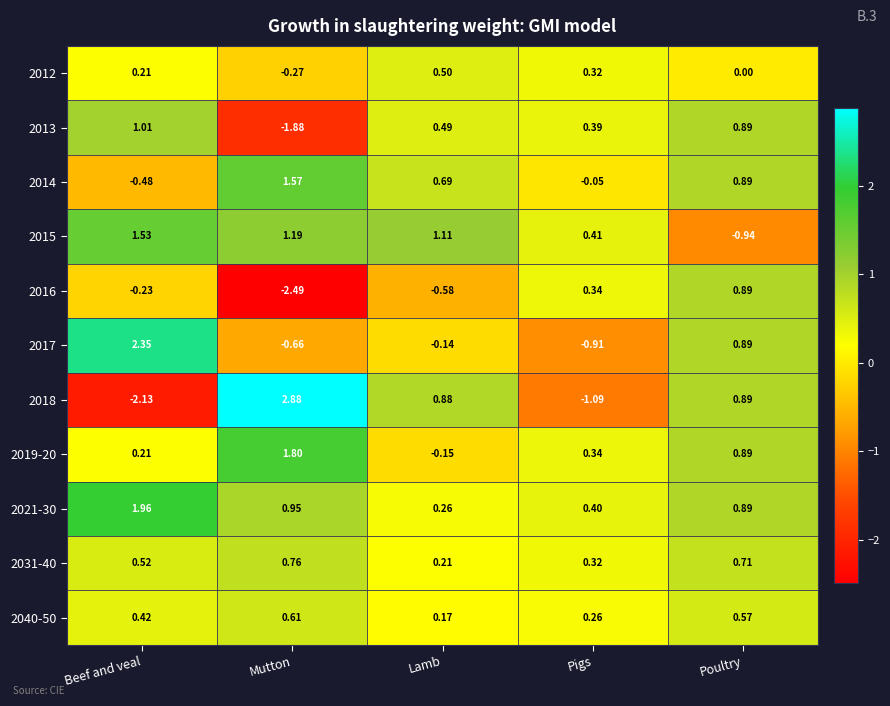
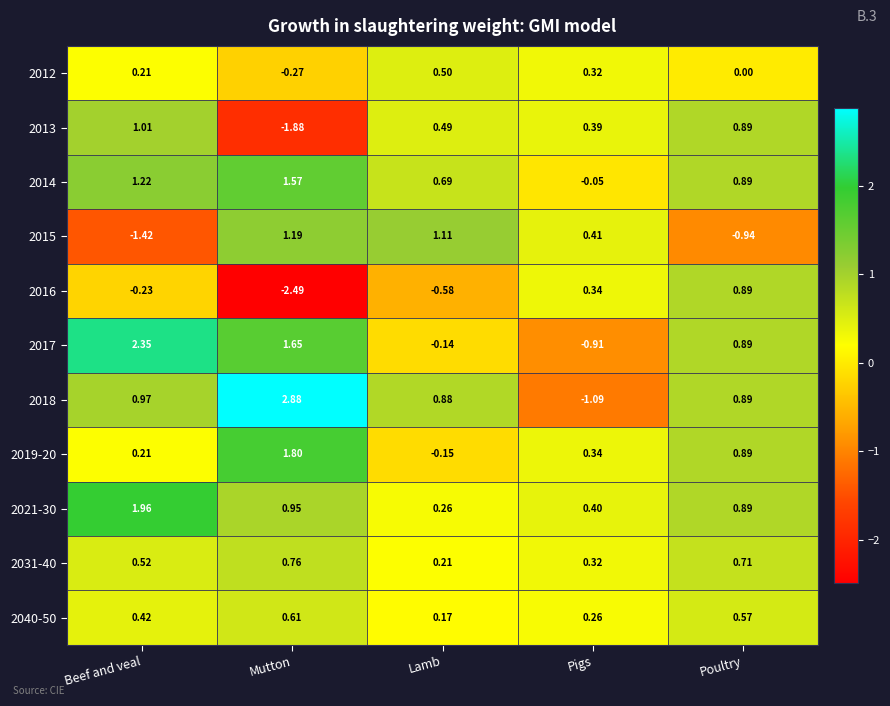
  {
    "2012": {
      "Beef and veal": 0.21,
      "Mutton": -0.27,
      "Lamb": 0.50,
      "Pigs": 0.32,
      "Poultry": 0.00
    },
    "2013": {
      "Beef and veal": 1.01,
      "Mutton": -1.88,
      "Lamb": 0.49,
      "Pigs": 0.39,
      "Poultry": 0.89
    },
    "2014": {
-     "Beef and veal": -0.48,
+     "Beef and veal": 1.22,
      "Mutton": 1.57,
      "Lamb": 0.69,
      "Pigs": -0.05,
      "Poultry": 0.89
    },
    "2015": {
-     "Beef and veal": 1.53,
+     "Beef and veal": -1.42,
      "Mutton": 1.19,
      "Lamb": 1.11,
      "Pigs": 0.41,
      "Poultry": -0.94
    },
    "2016": {
      "Beef and veal": -0.23,
      "Mutton": -2.49,
      "Lamb": -0.58,
      "Pigs": 0.34,
      "Poultry": 0.89
    },
    "2017": {
      "Beef and veal": 2.35,
-     "Mutton": -0.66,
+     "Mutton": 1.65,
      "Lamb": -0.14,
      "Pigs": -0.91,
      "Poultry": 0.89
    },
    "2018": {
-     "Beef and veal": -2.13,
+     "Beef and veal": 0.97,
      "Mutton": 2.88,
      "Lamb": 0.88,
      "Pigs": -1.09,
      "Poultry": 0.89
    },
    "2019-20": {
      "Beef and veal": 0.21,
      "Mutton": 1.80,
      "Lamb": -0.15,
      "Pigs": 0.34,
      "Poultry": 0.89
    },
    "2021-30": {
      "Beef and veal": 1.96,
      "Mutton": 0.95,
      "Lamb": 0.26,
      "Pigs": 0.40,
      "Poultry": 0.89
    },
    "2031-40": {
      "Beef and veal": 0.52,
      "Mutton": 0.76,
      "Lamb": 0.21,
      "Pigs": 0.32,
      "Poultry": 0.71
    },
    "2040-50": {
      "Beef and veal": 0.42,
      "Mutton": 0.61,
      "Lamb": 0.17,
      "Pigs": 0.26,
      "Poultry": 0.57
    }
  }
